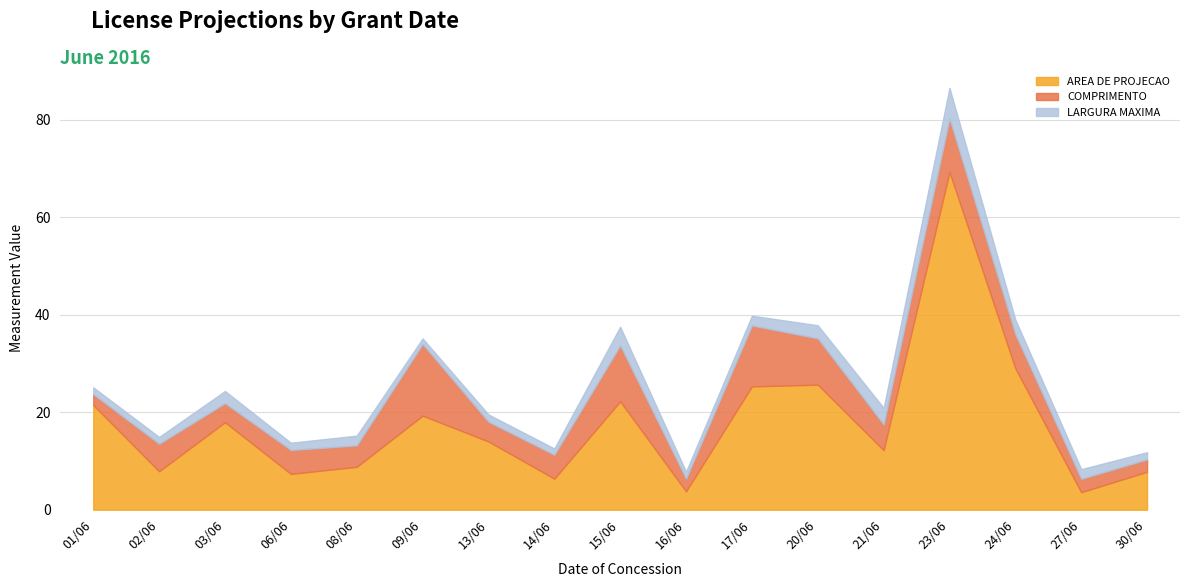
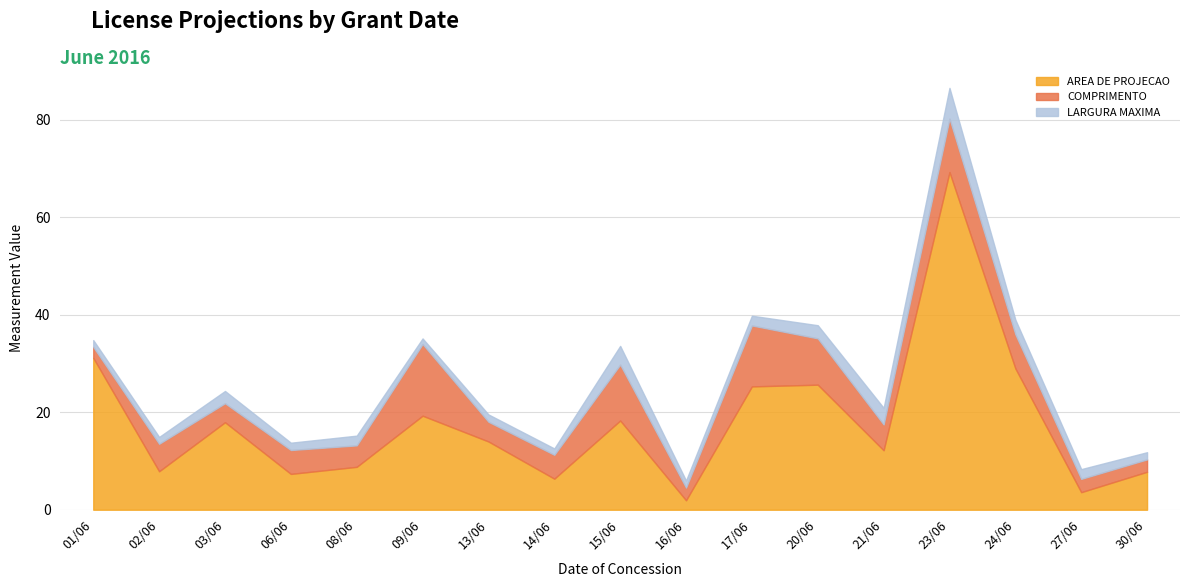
  {
    "AREA DE PROJECAO": {
-     "01/06": 21,
+     "01/06": 31,
      "02/06": 8,
      "03/06": 18,
      "06/06": 7,
      "08/06": 9,
      "09/06": 19,
      "13/06": 14,
      "14/06": 6,
-     "15/06": 22,
-     "16/06": 4,
+     "15/06": 18,
+     "16/06": 2,
      "17/06": 25,
      "20/06": 26,
      "21/06": 12,
      "23/06": 69,
      "24/06": 29,
      "27/06": 4,
      "30/06": 8
    },
    "COMPRIMENTO": {
      "01/06": 2,
      "02/06": 6,
      "03/06": 4,
      "06/06": 5,
      "08/06": 4,
      "09/06": 15,
      "13/06": 4,
      "14/06": 5,
      "15/06": 11,
      "16/06": 3,
      "17/06": 12,
      "20/06": 10,
      "21/06": 5,
      "23/06": 11,
      "24/06": 7,
      "27/06": 3,
      "30/06": 3
    },
    "LARGURA MAXIMA": {
      "01/06": 1,
      "02/06": 1,
      "03/06": 3,
      "06/06": 2,
      "08/06": 2,
      "09/06": 1,
      "13/06": 2,
      "14/06": 1,
      "15/06": 4,
      "16/06": 1,
      "17/06": 2,
      "20/06": 3,
      "21/06": 3,
      "23/06": 6,
      "24/06": 3,
      "27/06": 2,
      "30/06": 1
    }
  }
